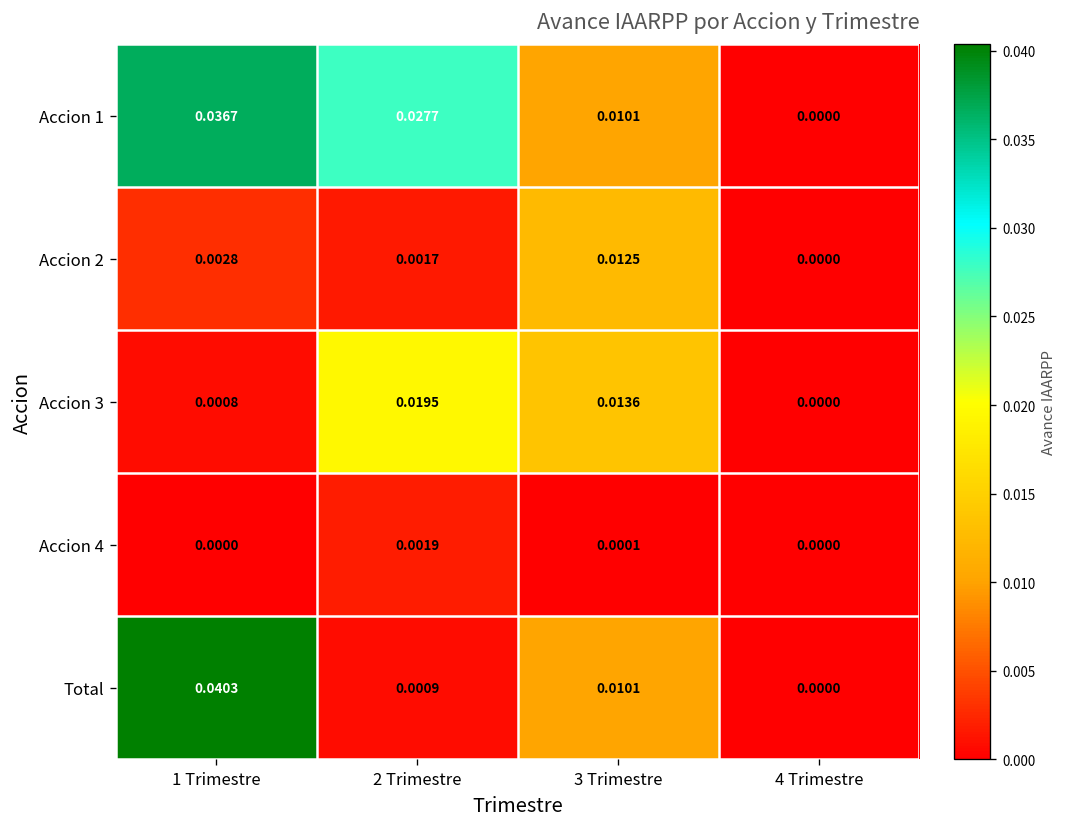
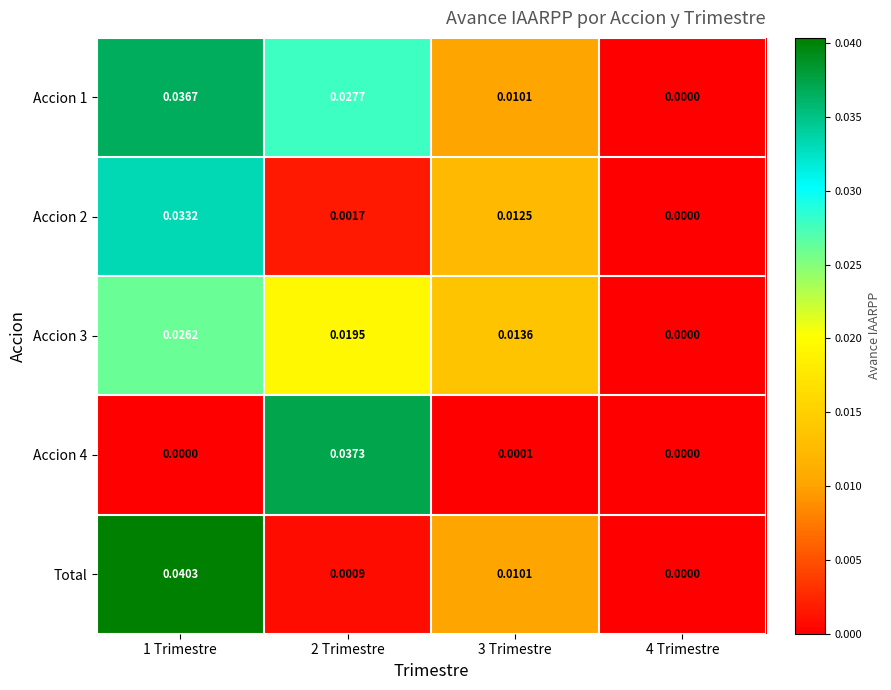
  {
    "Accion 1": {
      "1 Trimestre": 0.0367,
      "2 Trimestre": 0.0277,
      "3 Trimestre": 0.0101,
      "4 Trimestre": 0.0000
    },
    "Accion 2": {
-     "1 Trimestre": 0.0028,
+     "1 Trimestre": 0.0332,
      "2 Trimestre": 0.0017,
      "3 Trimestre": 0.0125,
      "4 Trimestre": 0.0000
    },
    "Accion 3": {
-     "1 Trimestre": 0.0008,
+     "1 Trimestre": 0.0262,
      "2 Trimestre": 0.0195,
      "3 Trimestre": 0.0136,
      "4 Trimestre": 0.0000
    },
    "Accion 4": {
      "1 Trimestre": 0.0000,
-     "2 Trimestre": 0.0019,
+     "2 Trimestre": 0.0373,
      "3 Trimestre": 0.0001,
      "4 Trimestre": 0.0000
    },
    "Total": {
      "1 Trimestre": 0.0403,
      "2 Trimestre": 0.0009,
      "3 Trimestre": 0.0101,
      "4 Trimestre": 0.0000
    }
  }
